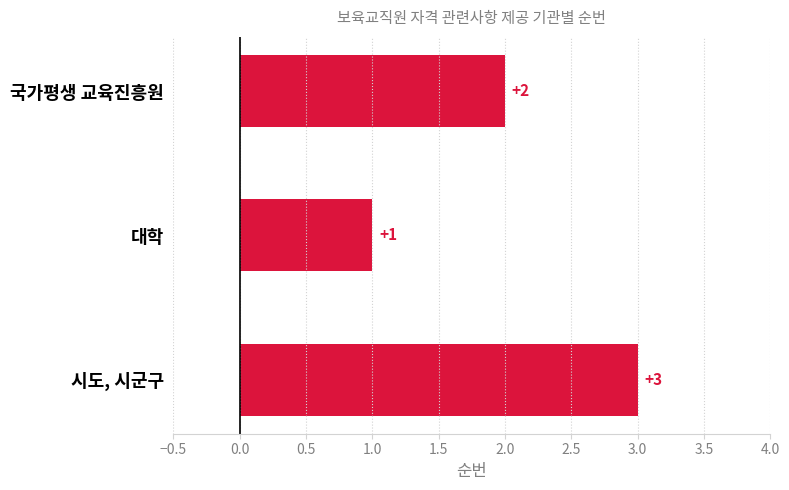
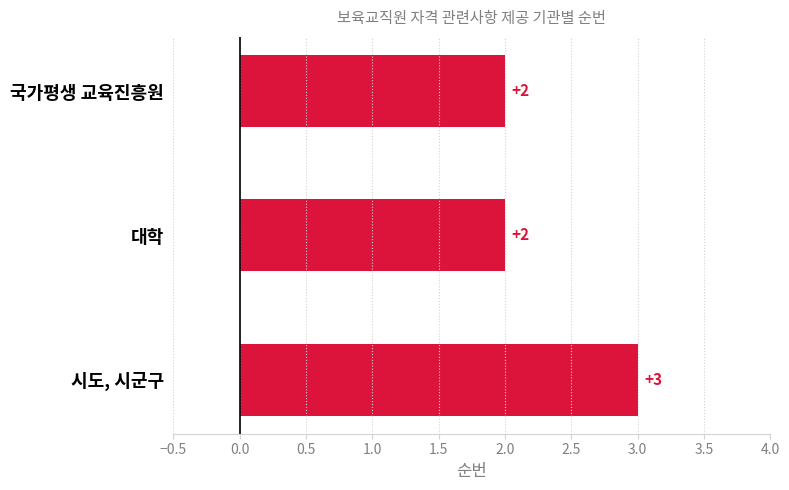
  {
    "국가평생 교육진흥원": "+2",
-   "대학": "+1",
+   "대학": "+2",
    "시도, 시군구": "+3"
  }
